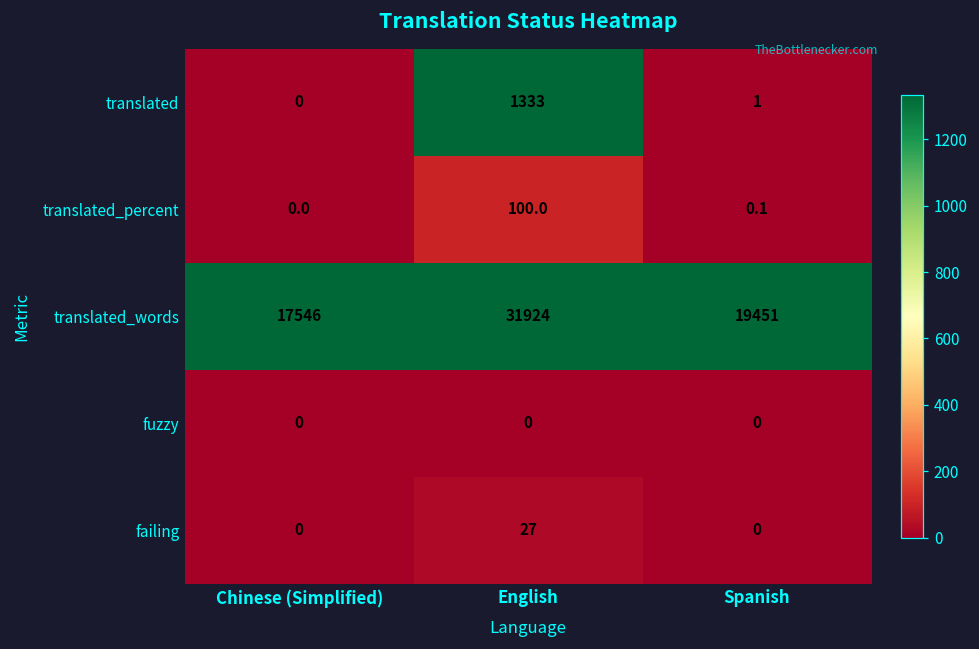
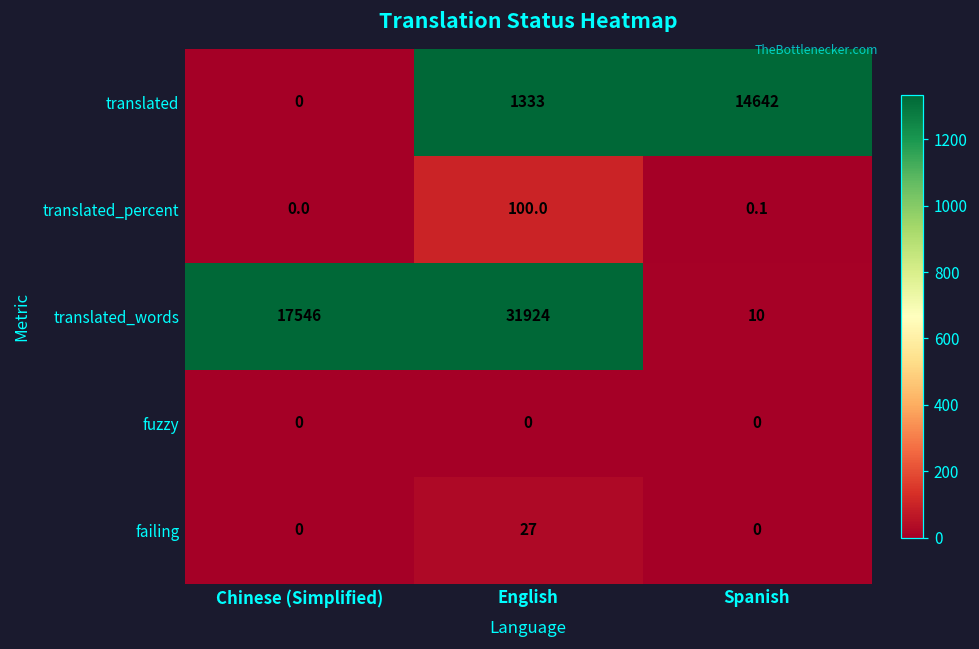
  {
    "translated": {
      "Chinese (Simplified)": 0,
      "English": 1333,
-     "Spanish": 1
+     "Spanish": 14642
    },
    "translated_percent": {
      "Chinese (Simplified)": 0.0,
      "English": 100.0,
      "Spanish": 0.1
    },
    "translated_words": {
      "Chinese (Simplified)": 17546,
      "English": 31924,
-     "Spanish": 19451
+     "Spanish": 10
    },
    "fuzzy": {
      "Chinese (Simplified)": 0,
      "English": 0,
      "Spanish": 0
    },
    "failing": {
      "Chinese (Simplified)": 0,
      "English": 27,
      "Spanish": 0
    }
  }
